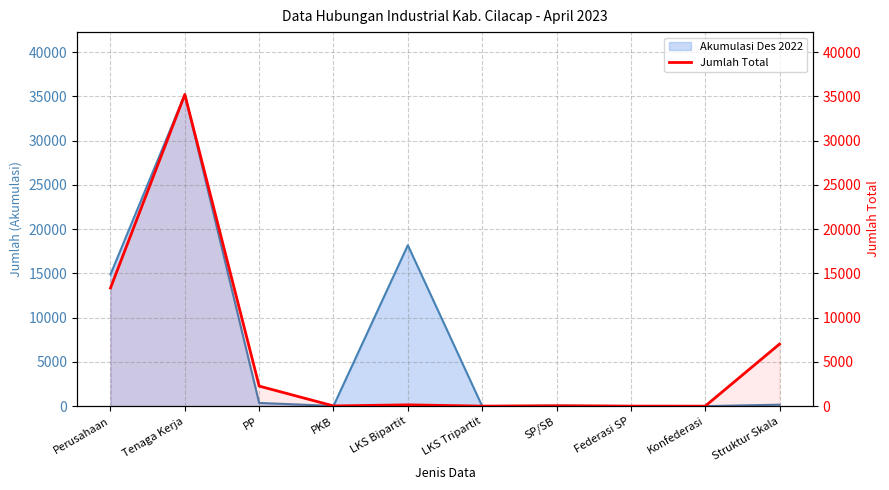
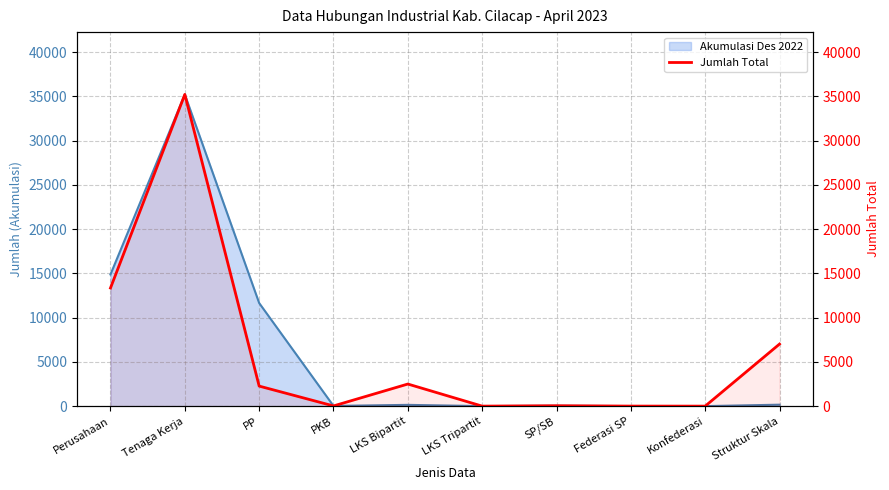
  {
    "Akumulasi Des 2022": {
      "Perusahaan": 15000,
      "Tenaga Kerja": 35000,
-     "PP": 0,
+     "PP": 12000,
      "PKB": 0,
-     "LKS Bipartit": 18000,
+     "LKS Bipartit": 0,
      "LKS Tripartit": 0,
      "SP/SB": 0,
      "Federasi SP": 0,
      "Konfederasi": 0,
      "Struktur Skala": 0
    },
    "Jumlah Total": {
      "Perusahaan": 13000,
      "Tenaga Kerja": 35000,
      "PP": 2000,
      "PKB": 0,
-     "LKS Bipartit": 0,
+     "LKS Bipartit": 2000,
      "LKS Tripartit": 0,
      "SP/SB": 0,
      "Federasi SP": 0,
      "Konfederasi": 0,
      "Struktur Skala": 7000
    }
  }
